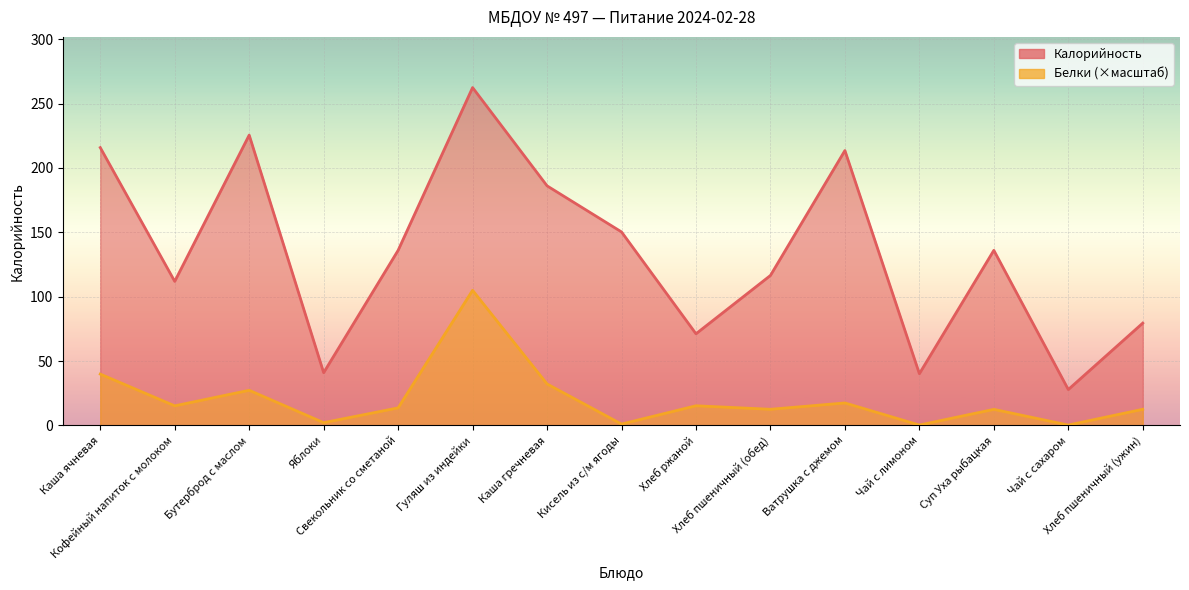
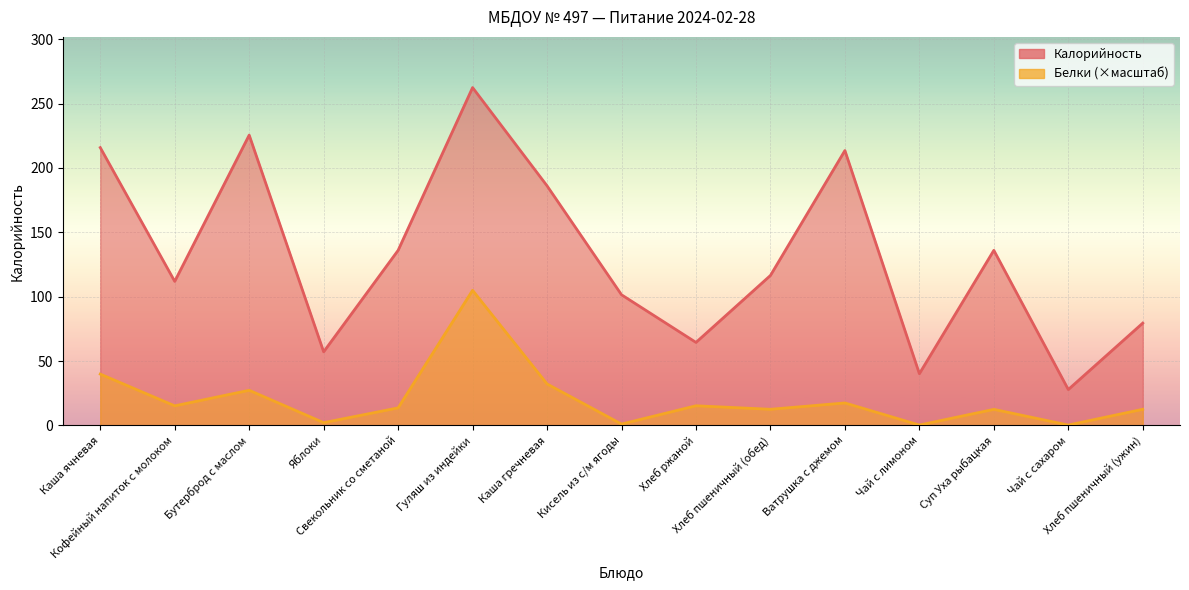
  {
    "Калорийность": {
      "Каша ячневая": 216,
      "Кофейный напиток с молоком": 112,
      "Бутерброд с маслом": 226,
-     "Яблоки": 41,
+     "Яблоки": 57,
      "Свекольник со сметаной": 136,
      "Гуляш из индейки": 262,
      "Каша гречневая": 186,
-     "Кисель из с/м ягоды": 150,
-     "Хлеб ржаной": 71,
+     "Кисель из с/м ягоды": 102,
+     "Хлеб ржаной": 65,
      "Хлеб пшеничный (обед)": 117,
      "Ватрушка с джемом": 214,
      "Чай с лимоном": 40,
      "Суп Уха рыбацкая": 136,
      "Чай с сахаром": 28,
      "Хлеб пшеничный (ужин)": 80
    },
    "Белки (×масштаб)": {
      "Каша ячневая": 40,
      "Кофейный напиток с молоком": 15,
      "Бутерброд с маслом": 27,
      "Яблоки": 2,
      "Свекольник со сметаной": 14,
      "Гуляш из индейки": 105,
      "Каша гречневая": 32,
      "Кисель из с/м ягоды": 1,
      "Хлеб ржаной": 15,
      "Хлеб пшеничный (обед)": 13,
      "Ватрушка с джемом": 17,
      "Чай с лимоном": 0,
      "Суп Уха рыбацкая": 13,
      "Чай с сахаром": 0,
      "Хлеб пшеничный (ужин)": 13
    }
  }
